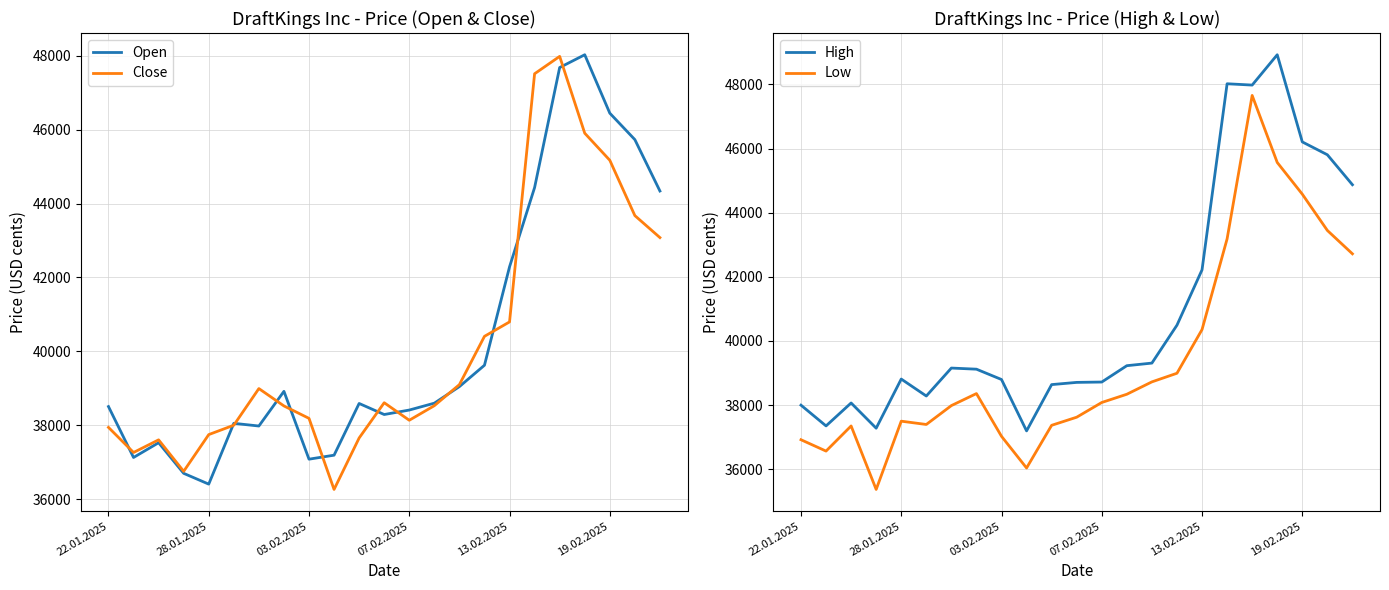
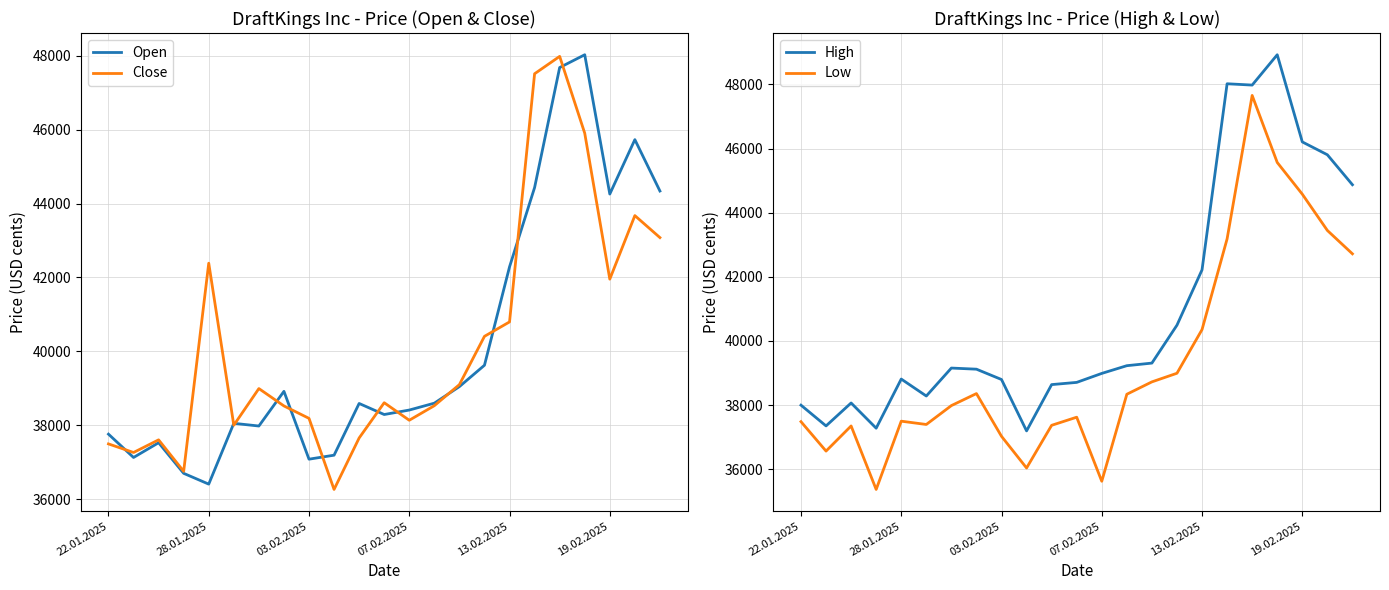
  {
    "DraftKings Inc - Price (Open & Close)": {
      "Open": {
-       "22.01.2025": 38500,
+       "22.01.2025": 37800,
        "28.01.2025": 36400,
        "03.02.2025": 37100,
        "07.02.2025": 38400,
        "13.02.2025": 42300,
-       "19.02.2025": 46400
+       "19.02.2025": 44300
      },
      "Close": {
-       "22.01.2025": 37900,
-       "28.01.2025": 37800,
+       "22.01.2025": 37500,
+       "28.01.2025": 42400,
        "03.02.2025": 38200,
        "07.02.2025": 38100,
        "13.02.2025": 40800,
-       "19.02.2025": 45200
+       "19.02.2025": 42000
      }
    },
    "DraftKings Inc - Price (High & Low)": {
      "High": {
        "22.01.2025": 38000,
        "28.01.2025": 38800,
        "03.02.2025": 38800,
-       "07.02.2025": 38700,
+       "07.02.2025": 39000,
        "13.02.2025": 42200,
        "19.02.2025": 46200
      },
      "Low": {
-       "22.01.2025": 36900,
+       "22.01.2025": 37500,
        "28.01.2025": 37500,
        "03.02.2025": 37000,
-       "07.02.2025": 38100,
+       "07.02.2025": 35600,
        "13.02.2025": 40400,
        "19.02.2025": 44600
      }
    }
  }
